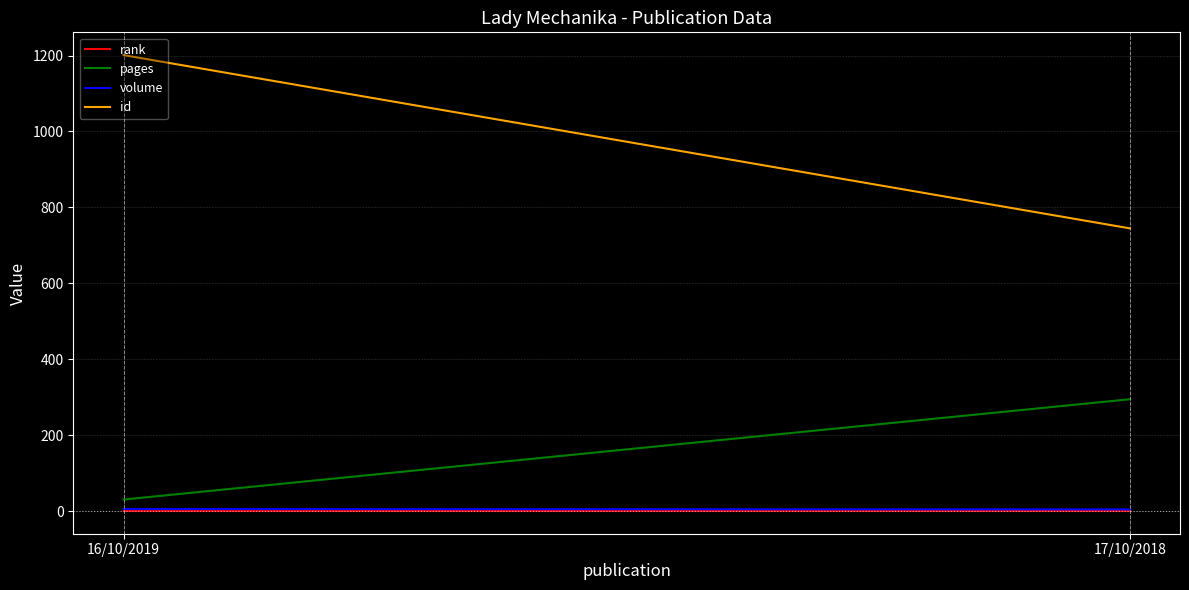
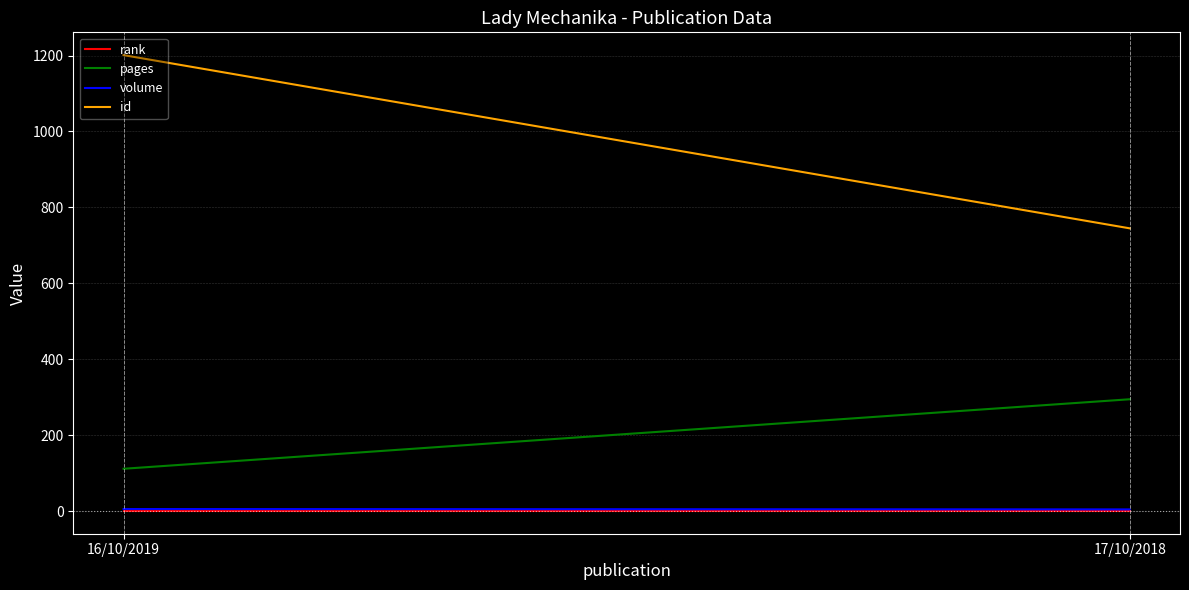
  {
    "pages": {
-     "16/10/2019": 30,
+     "16/10/2019": 110,
      "17/10/2018": 300
    },
    "id": {
      "17/10/2018": 750
    }
  }
